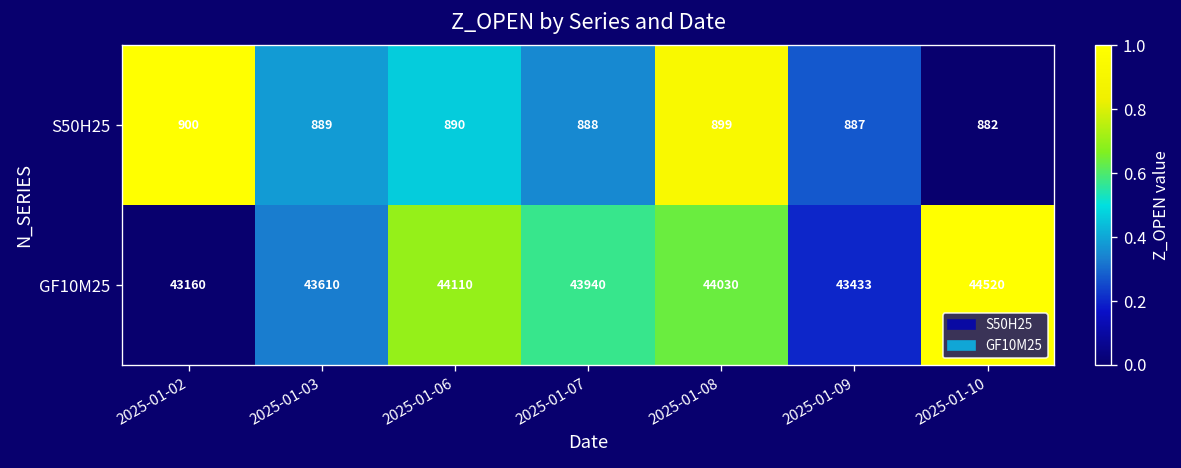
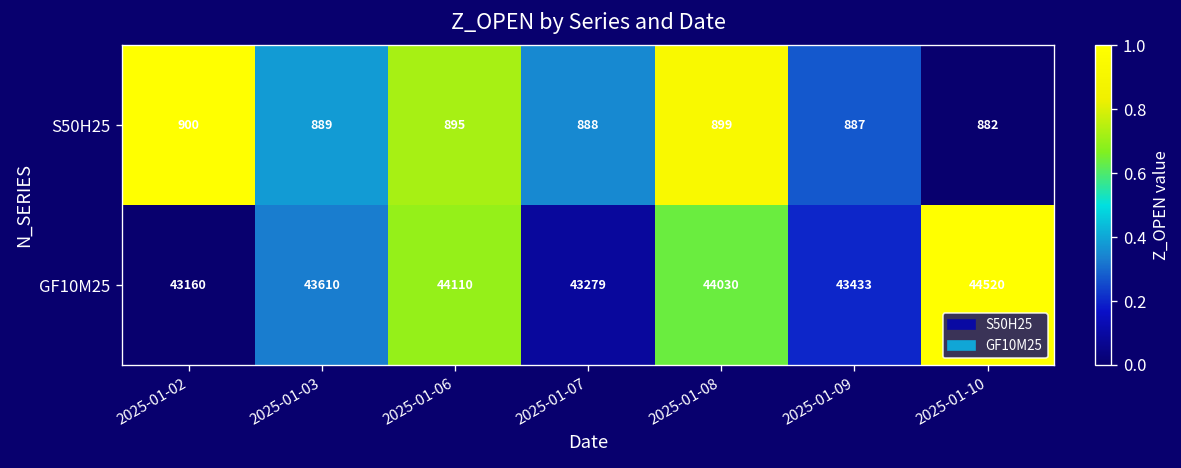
  {
    "S50H25": {
      "2025-01-02": 900,
      "2025-01-03": 889,
-     "2025-01-06": 890,
+     "2025-01-06": 895,
      "2025-01-07": 888,
      "2025-01-08": 899,
      "2025-01-09": 887,
      "2025-01-10": 882
    },
    "GF10M25": {
      "2025-01-02": 43160,
      "2025-01-03": 43610,
      "2025-01-06": 44110,
-     "2025-01-07": 43940,
+     "2025-01-07": 43279,
      "2025-01-08": 44030,
      "2025-01-09": 43433,
      "2025-01-10": 44520
    }
  }
